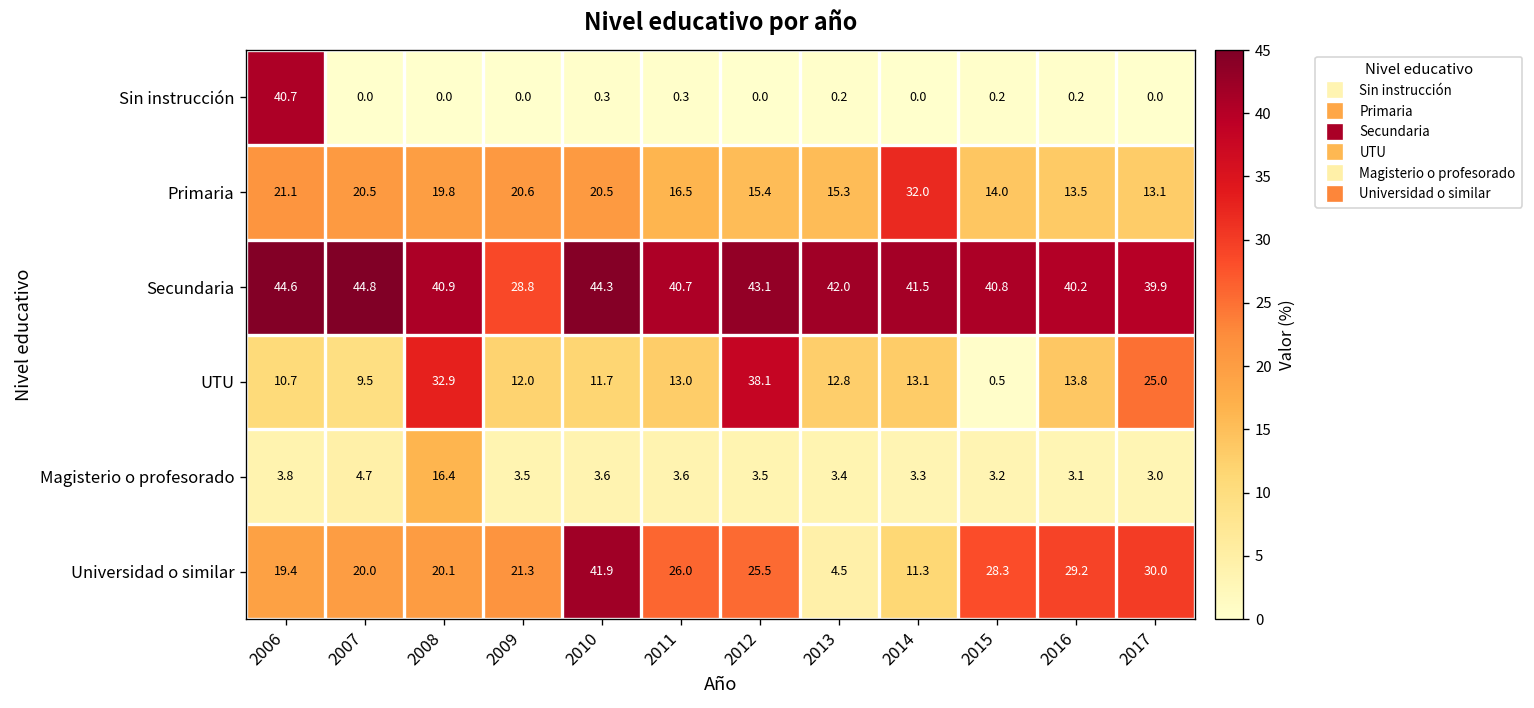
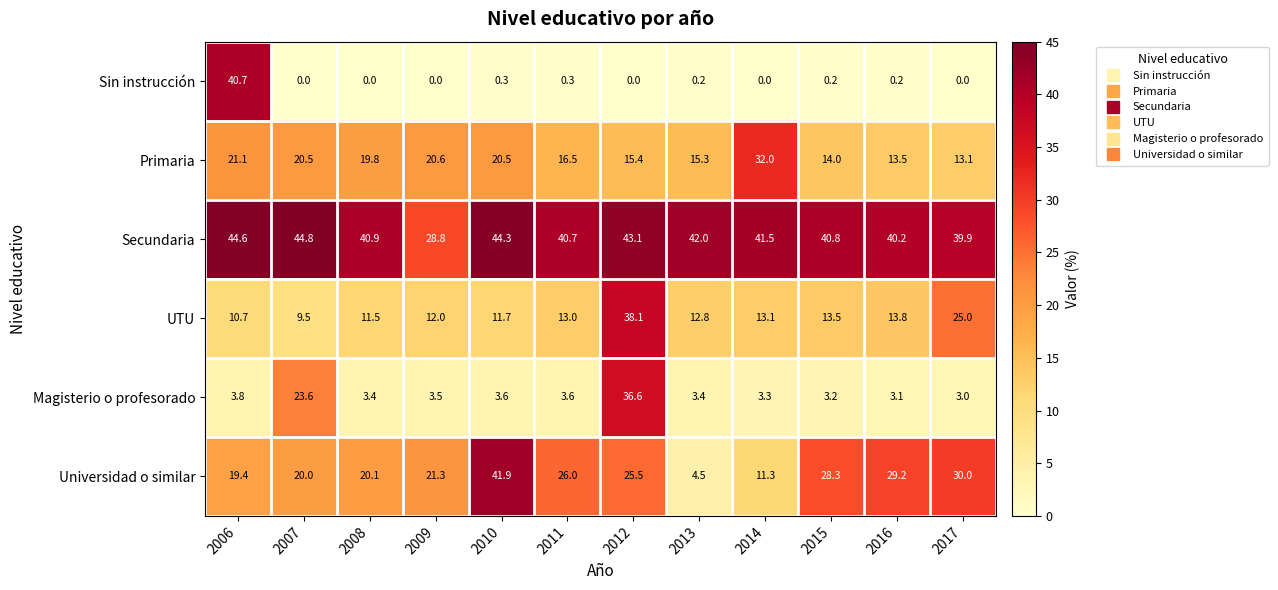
  {
    "Sin instrucción": {
      "2006": 40.7,
      "2007": 0.0,
      "2008": 0.0,
      "2009": 0.0,
      "2010": 0.3,
      "2011": 0.3,
      "2012": 0.0,
      "2013": 0.2,
      "2014": 0.0,
      "2015": 0.2,
      "2016": 0.2,
      "2017": 0.0
    },
    "Primaria": {
      "2006": 21.1,
      "2007": 20.5,
      "2008": 19.8,
      "2009": 20.6,
      "2010": 20.5,
      "2011": 16.5,
      "2012": 15.4,
      "2013": 15.3,
      "2014": 32.0,
      "2015": 14.0,
      "2016": 13.5,
      "2017": 13.1
    },
    "Secundaria": {
      "2006": 44.6,
      "2007": 44.8,
      "2008": 40.9,
      "2009": 28.8,
      "2010": 44.3,
      "2011": 40.7,
      "2012": 43.1,
      "2013": 42.0,
      "2014": 41.5,
      "2015": 40.8,
      "2016": 40.2,
      "2017": 39.9
    },
    "UTU": {
      "2006": 10.7,
      "2007": 9.5,
-     "2008": 32.9,
+     "2008": 11.5,
      "2009": 12.0,
      "2010": 11.7,
      "2011": 13.0,
      "2012": 38.1,
      "2013": 12.8,
      "2014": 13.1,
-     "2015": 0.5,
+     "2015": 13.5,
      "2016": 13.8,
      "2017": 25.0
    },
    "Magisterio o profesorado": {
      "2006": 3.8,
-     "2007": 4.7,
-     "2008": 16.4,
+     "2007": 23.6,
+     "2008": 3.4,
      "2009": 3.5,
      "2010": 3.6,
      "2011": 3.6,
-     "2012": 3.5,
+     "2012": 36.6,
      "2013": 3.4,
      "2014": 3.3,
      "2015": 3.2,
      "2016": 3.1,
      "2017": 3.0
    },
    "Universidad o similar": {
      "2006": 19.4,
      "2007": 20.0,
      "2008": 20.1,
      "2009": 21.3,
      "2010": 41.9,
      "2011": 26.0,
      "2012": 25.5,
      "2013": 4.5,
      "2014": 11.3,
      "2015": 28.3,
      "2016": 29.2,
      "2017": 30.0
    }
  }
